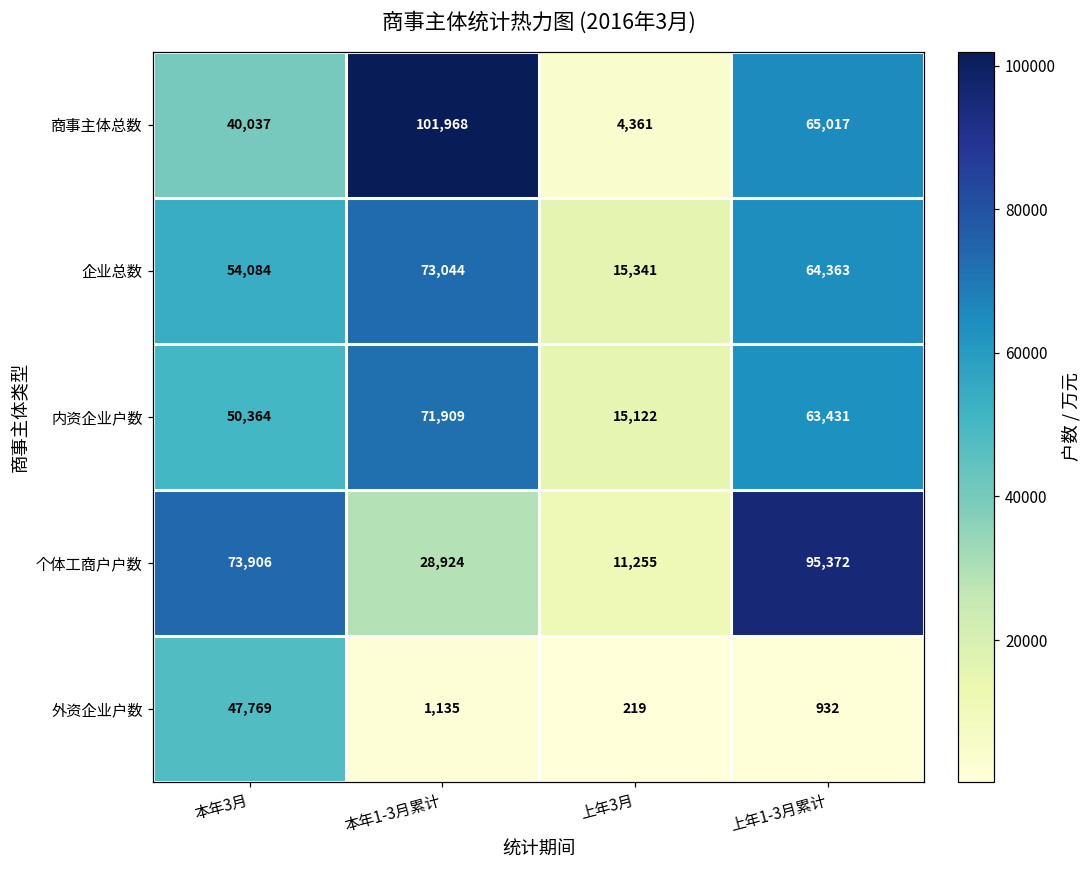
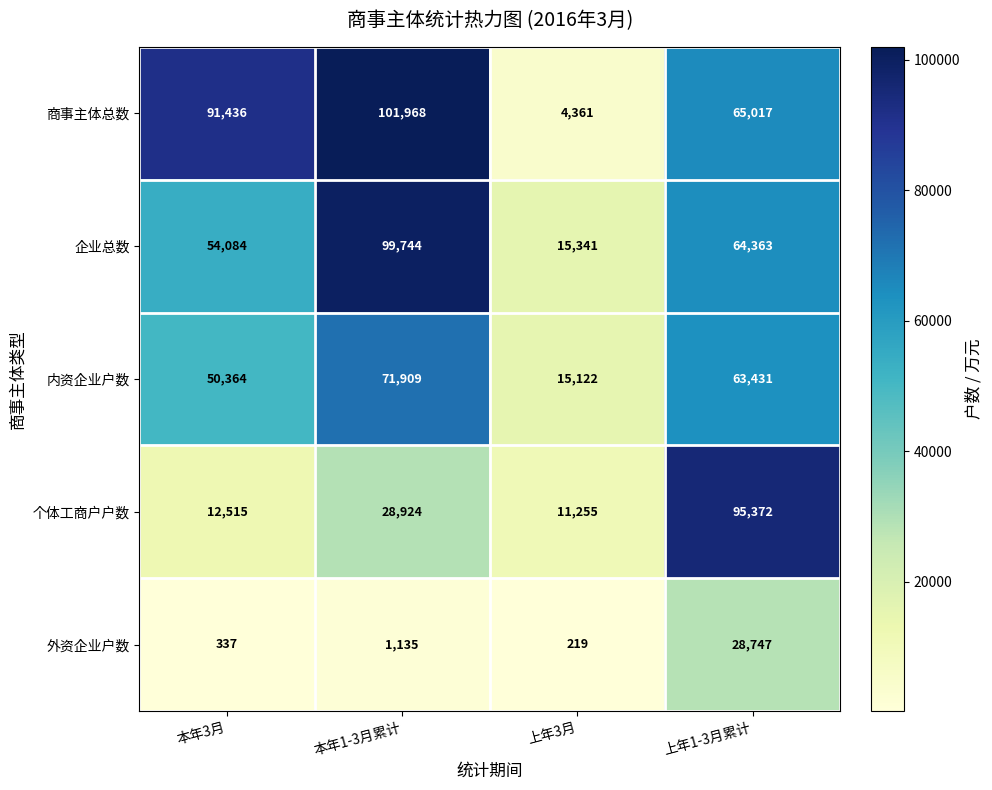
  {
    "商事主体总数": {
-     "本年3月": "40,037",
+     "本年3月": "91,436",
      "本年1-3月累计": "101,968",
      "上年3月": "4,361",
      "上年1-3月累计": "65,017"
    },
    "企业总数": {
      "本年3月": "54,084",
-     "本年1-3月累计": "73,044",
+     "本年1-3月累计": "99,744",
      "上年3月": "15,341",
      "上年1-3月累计": "64,363"
    },
    "内资企业户数": {
      "本年3月": "50,364",
      "本年1-3月累计": "71,909",
      "上年3月": "15,122",
      "上年1-3月累计": "63,431"
    },
    "个体工商户户数": {
-     "本年3月": "73,906",
+     "本年3月": "12,515",
      "本年1-3月累计": "28,924",
      "上年3月": "11,255",
      "上年1-3月累计": "95,372"
    },
    "外资企业户数": {
-     "本年3月": "47,769",
+     "本年3月": "337",
      "本年1-3月累计": "1,135",
      "上年3月": "219",
-     "上年1-3月累计": "932"
+     "上年1-3月累计": "28,747"
    }
  }
